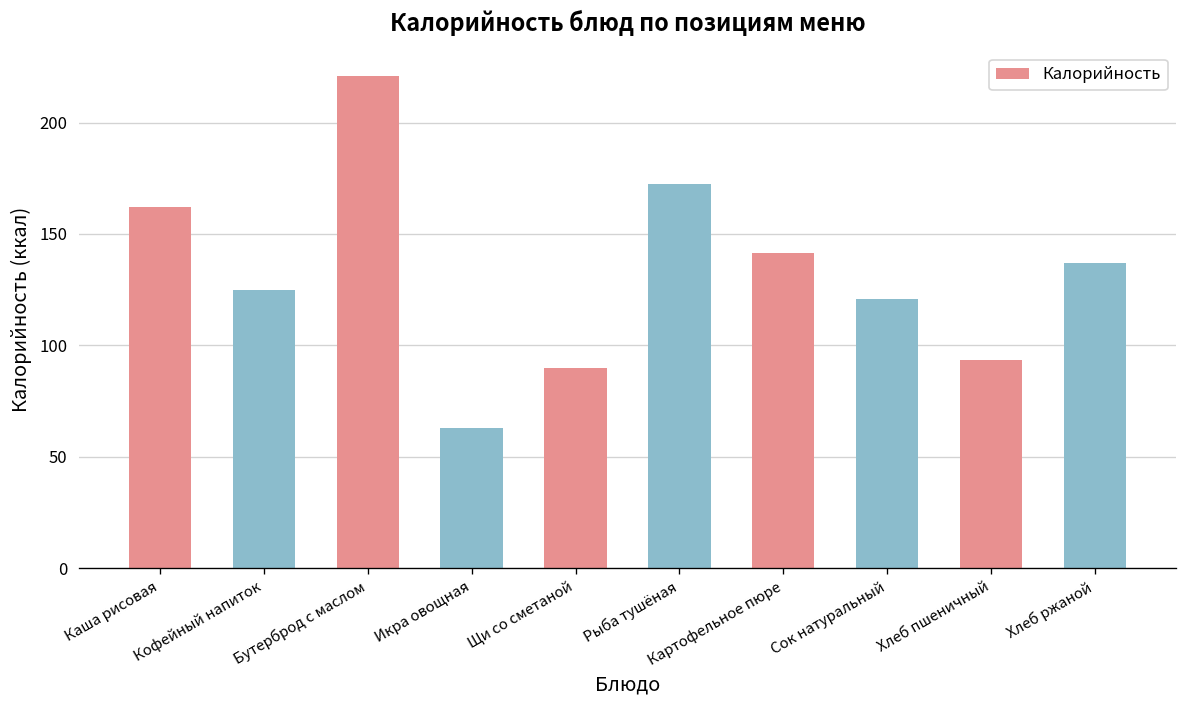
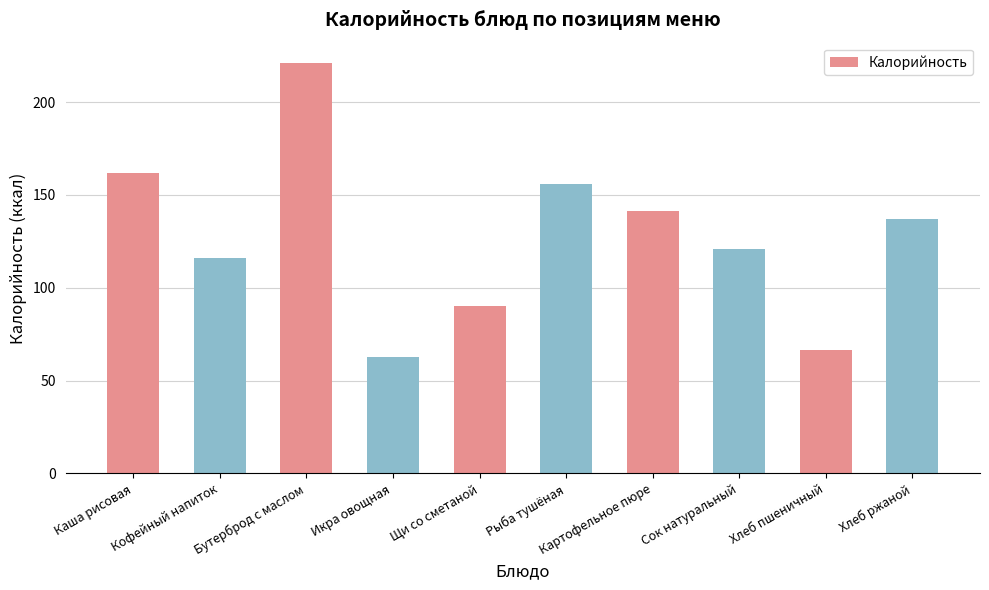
  {
    "Каша рисовая": 162,
-   "Кофейный напиток": 125,
+   "Кофейный напиток": 116,
    "Бутерброд с маслом": 221,
    "Икра овощная": 63,
    "Щи со сметаной": 90,
-   "Рыба тушёная": 173,
+   "Рыба тушёная": 156,
    "Картофельное пюре": 142,
    "Сок натуральный": 121,
-   "Хлеб пшеничный": 93,
+   "Хлеб пшеничный": 66,
    "Хлеб ржаной": 137
  }
